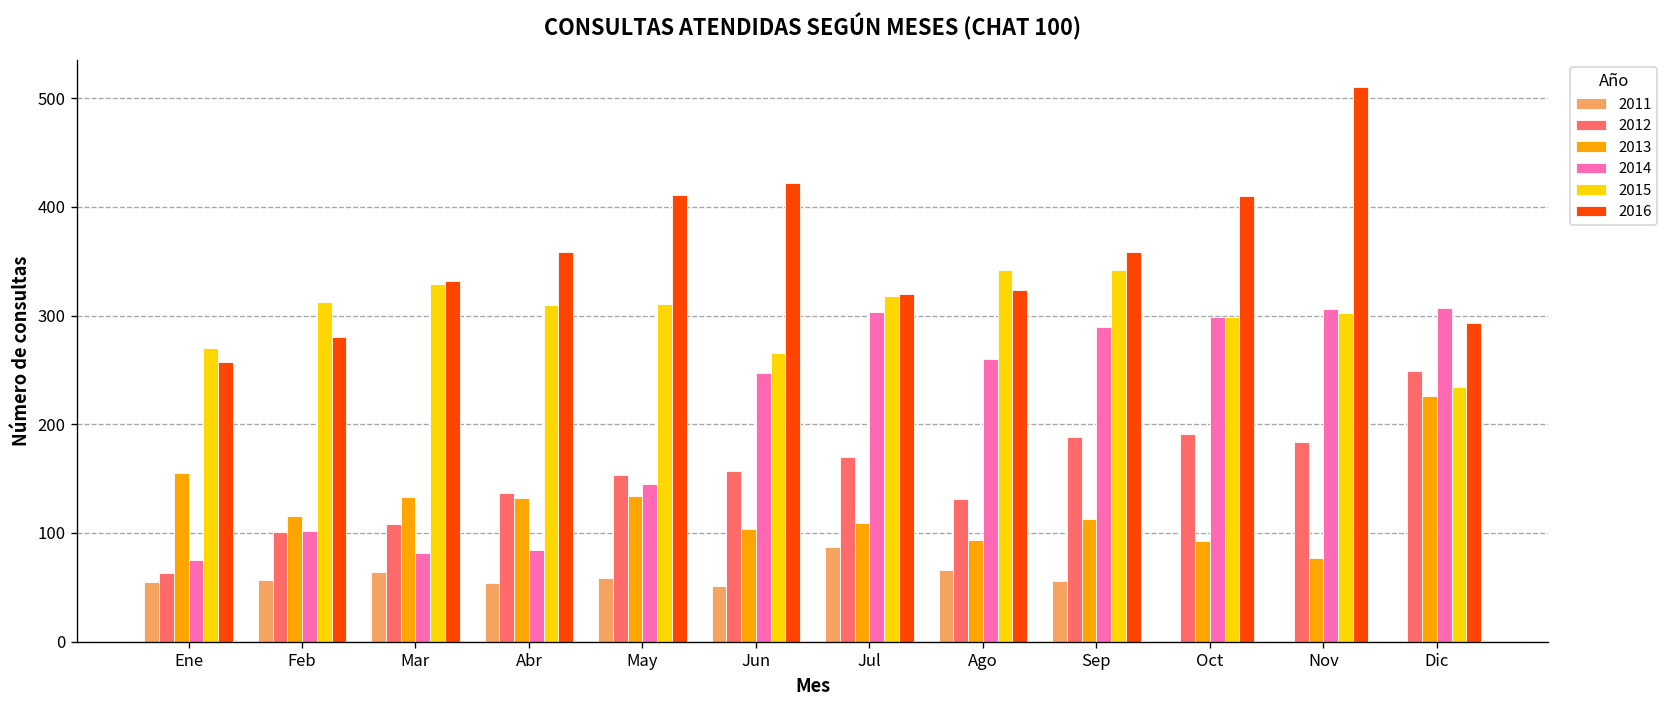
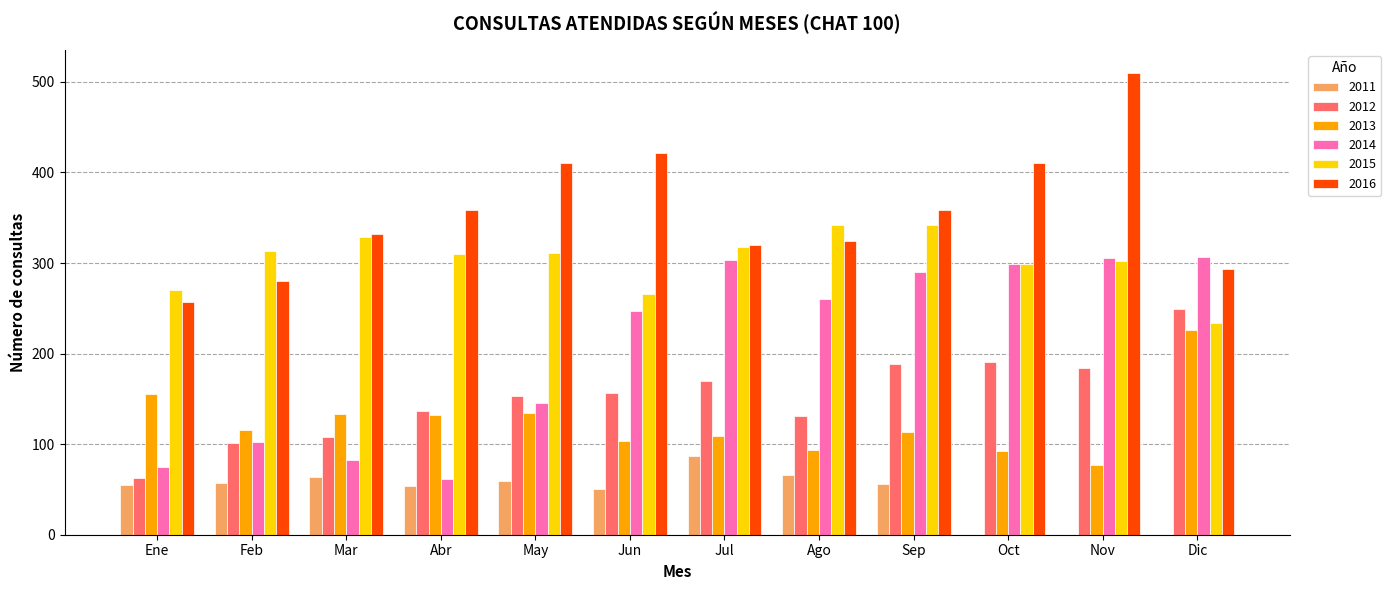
  {
    "2014": {
      "Ene": 80,
      "Feb": 100,
      "Mar": 80,
-     "Abr": 80,
+     "Abr": 60,
      "May": 150,
      "Jun": 250,
      "Jul": 300,
      "Ago": 260,
      "Sep": 290,
      "Oct": 300,
      "Nov": 310,
      "Dic": 310
    },
    "2016": {
      "Ene": 260,
      "Feb": 280,
      "Mar": 330,
      "Abr": 360,
      "May": 410,
      "Jun": 420,
      "Jul": 320,
      "Ago": 320,
      "Sep": 360,
      "Oct": 410,
      "Nov": 510,
      "Dic": 290
    }
  }
